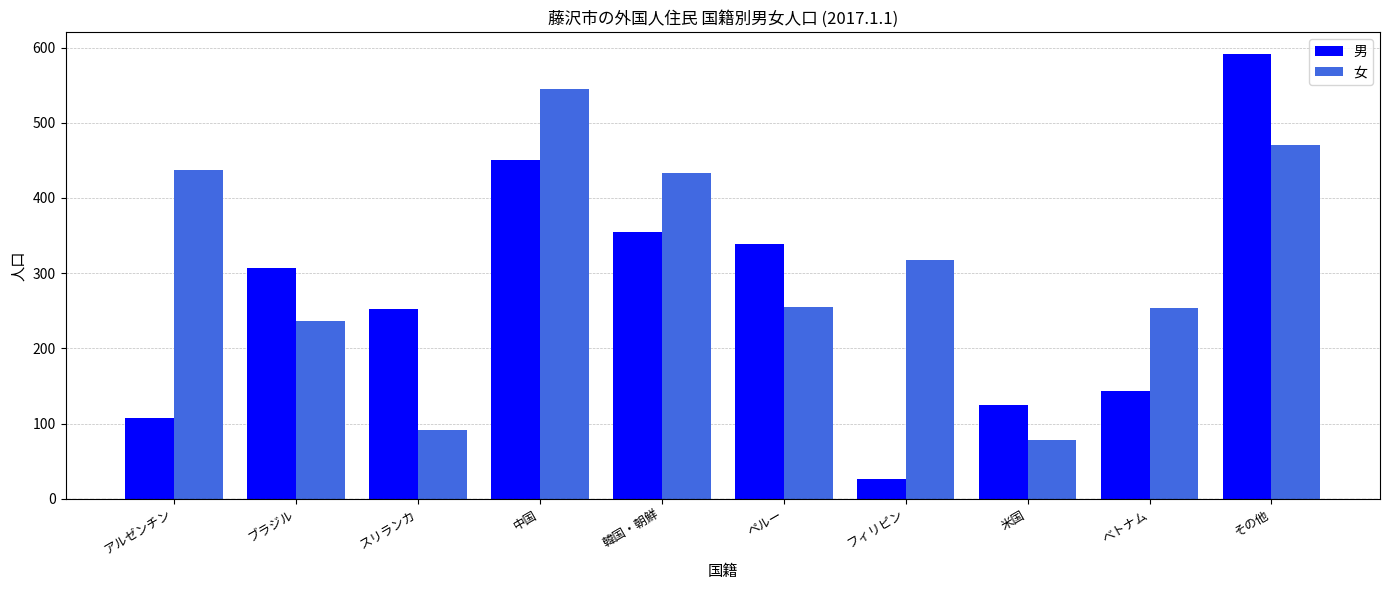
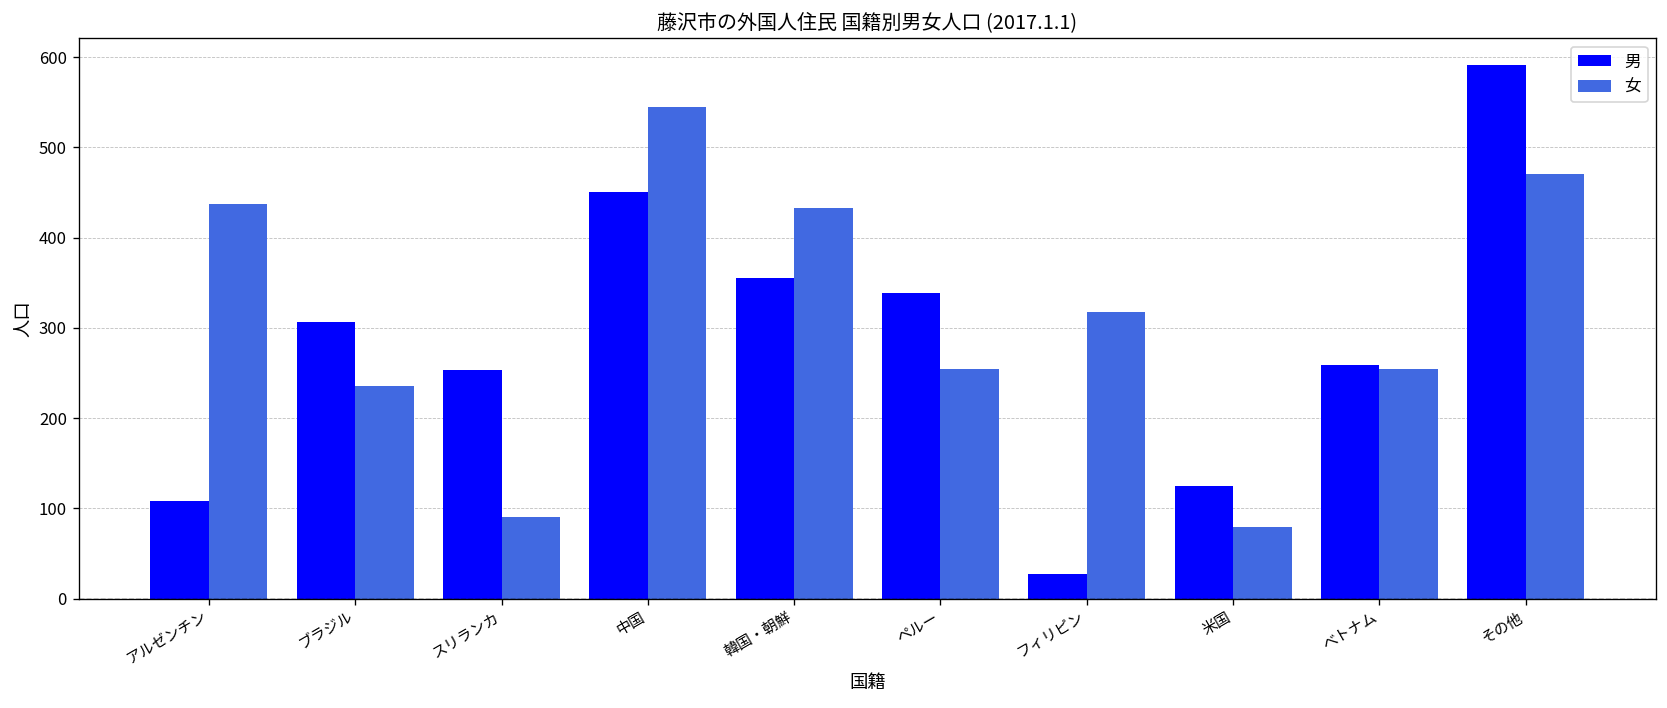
  {
    "男": {
      "アルゼンチン": 110,
      "ブラジル": 310,
      "スリランカ": 250,
      "中国": 450,
      "韓国・朝鮮": 360,
      "ペルー": 340,
      "フィリピン": 30,
      "米国": 130,
-     "べトナム": 140,
+     "べトナム": 260,
      "その他": 590
    },
    "女": {
      "アルゼンチン": 440,
      "ブラジル": 240,
      "スリランカ": 90,
      "中国": 550,
      "韓国・朝鮮": 430,
      "ペルー": 260,
      "フィリピン": 320,
      "米国": 80,
      "べトナム": 250,
      "その他": 470
    }
  }
